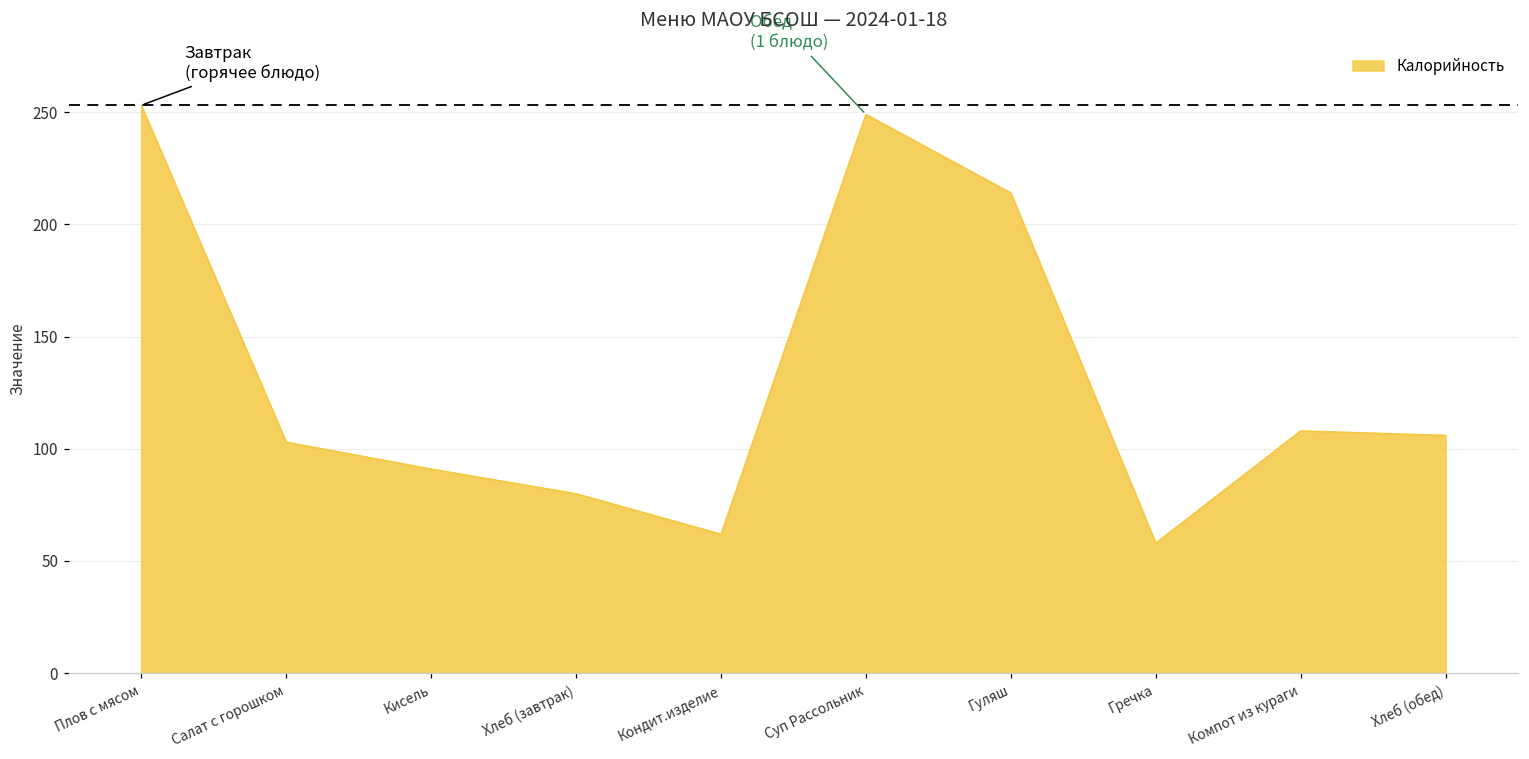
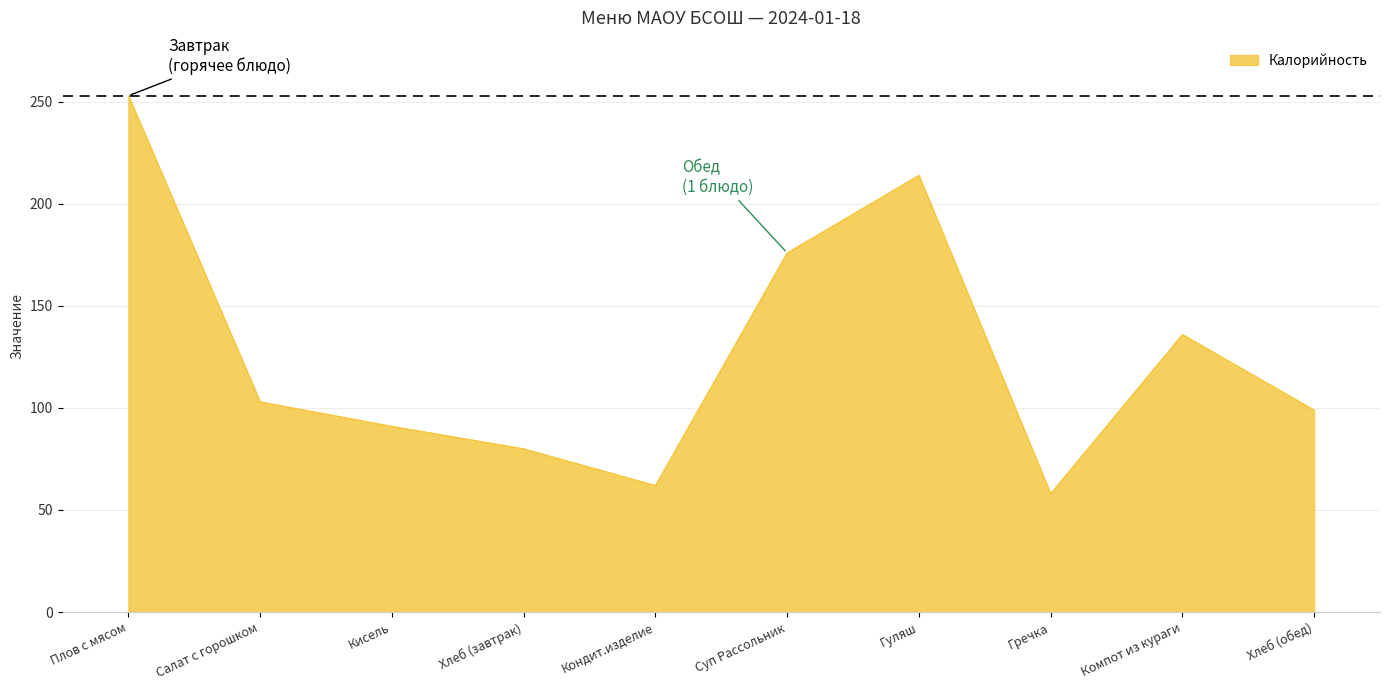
  {
    "Плов с мясом": 253,
    "Салат с горошком": 103,
    "Кисель": 91,
    "Хлеб (завтрак)": 80,
    "Кондит.изделие": 62,
-   "Суп Рассольник": 249,
+   "Суп Рассольник": 176,
    "Гуляш": 214,
    "Гречка": 58,
-   "Компот из кураги": 108,
-   "Хлеб (обед)": 106
+   "Компот из кураги": 136,
+   "Хлеб (обед)": 99
  }
